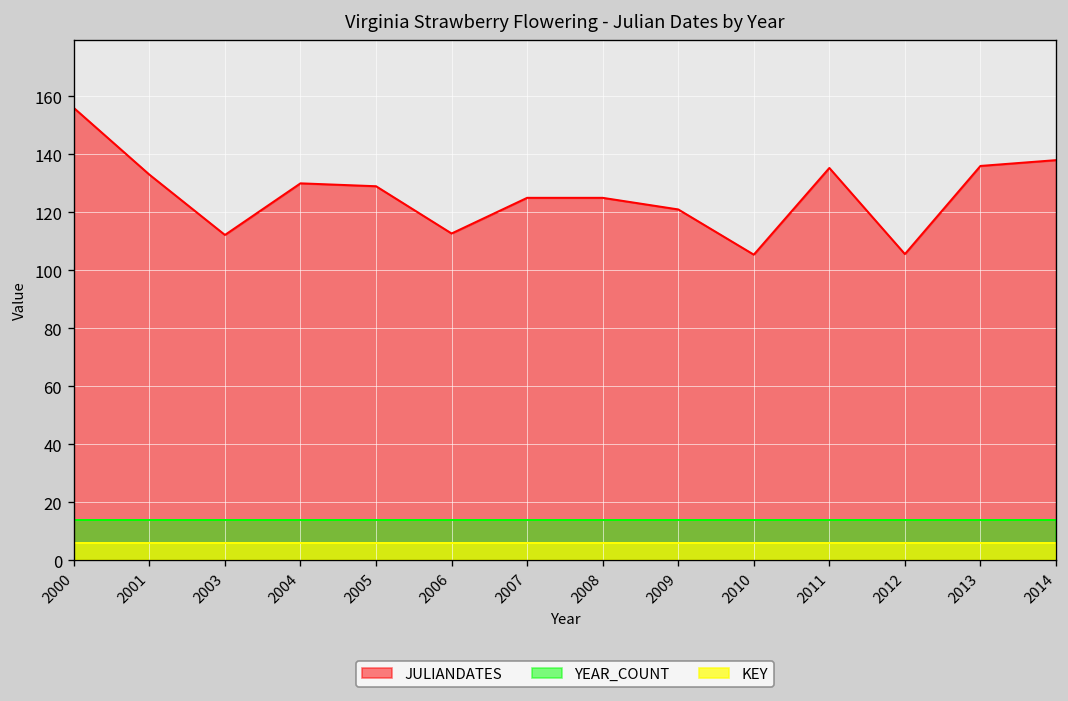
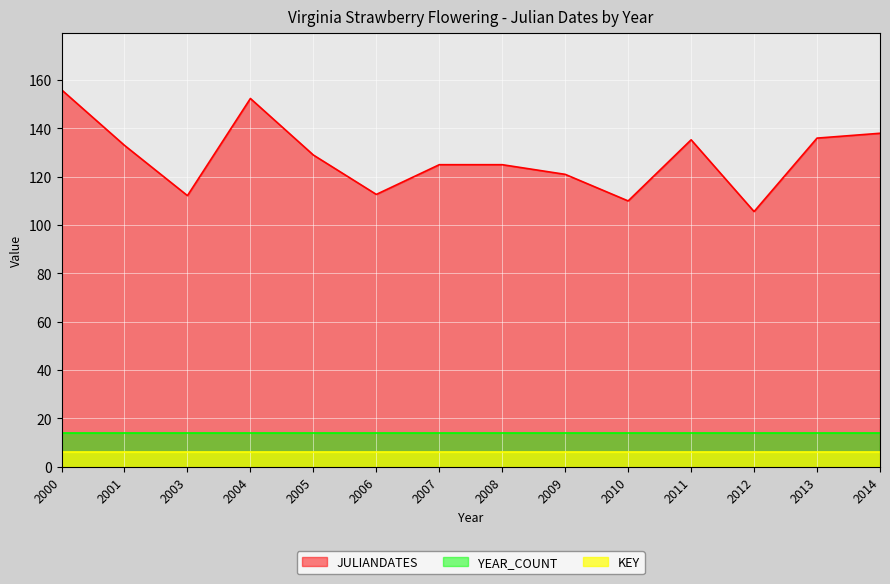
  {
    "JULIANDATES": {
      "2000": 156,
      "2001": 133,
      "2003": 112,
-     "2004": 130,
+     "2004": 152,
      "2005": 129,
      "2006": 113,
      "2007": 125,
      "2008": 125,
      "2009": 121,
-     "2010": 105,
+     "2010": 110,
      "2011": 135,
      "2012": 106,
      "2013": 136,
      "2014": 138
    },
    "YEAR_COUNT": {
      "2000": 14,
      "2001": 14,
      "2003": 14,
      "2004": 14,
      "2005": 14,
      "2006": 14,
      "2007": 14,
      "2008": 14,
      "2009": 14,
      "2010": 14,
      "2011": 14,
      "2012": 14,
      "2013": 14,
      "2014": 14
    },
    "KEY": {
      "2000": 6,
      "2001": 6,
      "2003": 6,
      "2004": 6,
      "2005": 6,
      "2006": 6,
      "2007": 6,
      "2008": 6,
      "2009": 6,
      "2010": 6,
      "2011": 6,
      "2012": 6,
      "2013": 6,
      "2014": 6
    }
  }
